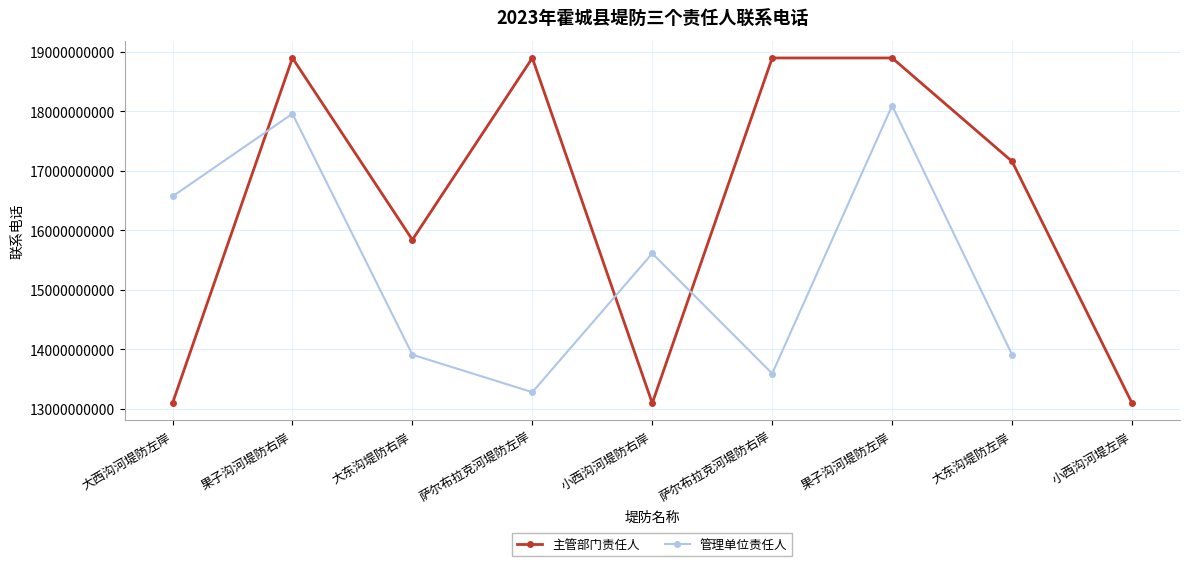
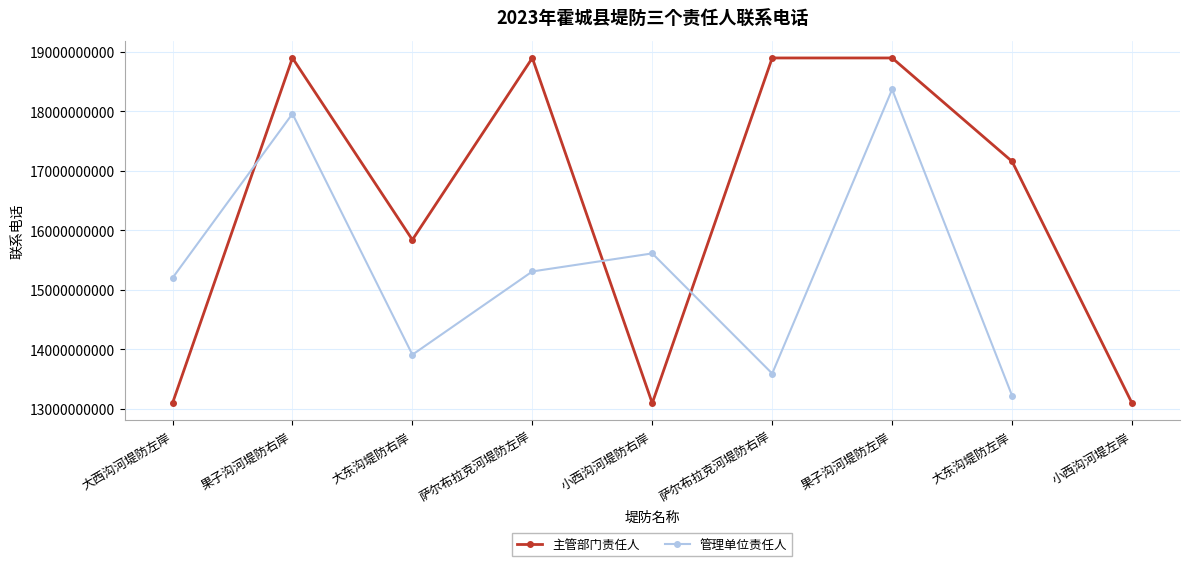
  {
    "主管部门责任人": {
      "大西沟河堤防左岸": 13100000000,
      "果子沟河堤防右岸": 18900000000,
      "大东沟堤防右岸": 15800000000,
      "萨尔布拉克河堤防左岸": 18900000000,
      "小西沟河堤防右岸": 13100000000,
      "萨尔布拉克河堤防右岸": 18900000000,
      "果子沟河堤防左岸": 18900000000,
      "大东沟堤防左岸": 17200000000,
      "小西沟河堤左岸": 13100000000
    },
    "管理单位责任人": {
-     "大西沟河堤防左岸": 16600000000,
+     "大西沟河堤防左岸": 15200000000,
      "果子沟河堤防右岸": 18000000000,
      "大东沟堤防右岸": 13900000000,
-     "萨尔布拉克河堤防左岸": 13300000000,
+     "萨尔布拉克河堤防左岸": 15300000000,
      "小西沟河堤防右岸": 15600000000,
      "萨尔布拉克河堤防右岸": 13600000000,
-     "果子沟河堤防左岸": 18100000000,
-     "大东沟堤防左岸": 13900000000
+     "果子沟河堤防左岸": 18400000000,
+     "大东沟堤防左岸": 13200000000
    }
  }
